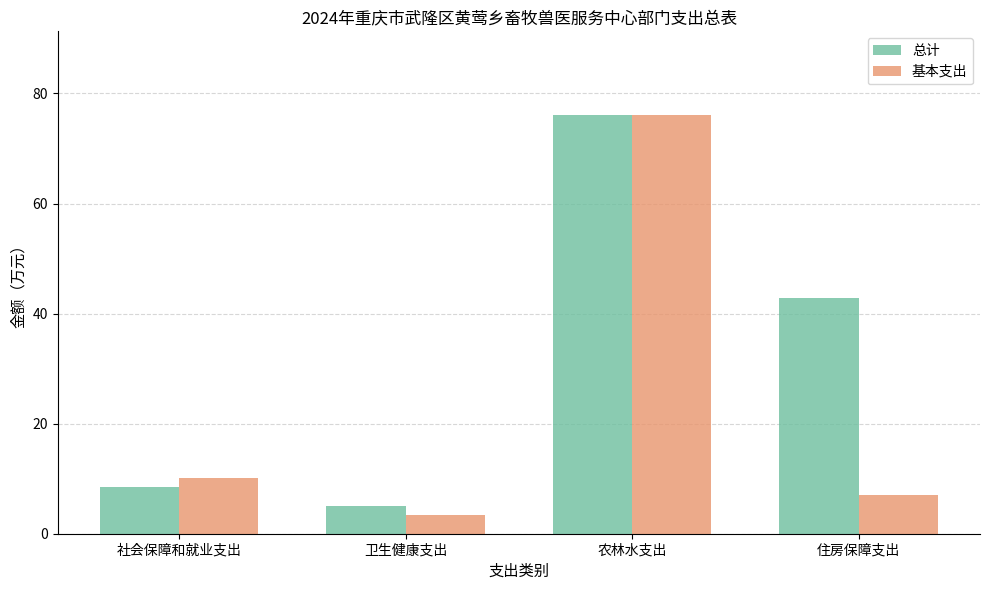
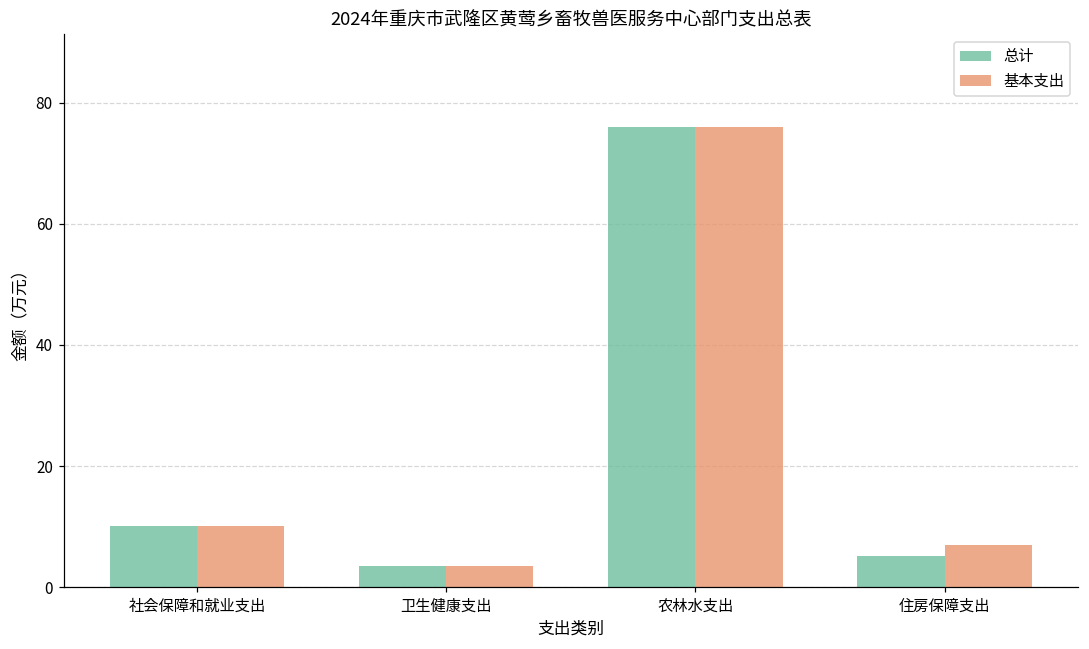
  {
    "总计": {
-     "社会保障和就业支出": 8,
-     "卫生健康支出": 5,
+     "社会保障和就业支出": 10,
+     "卫生健康支出": 3,
      "农林水支出": 76,
-     "住房保障支出": 43
+     "住房保障支出": 5
    },
    "基本支出": {
      "社会保障和就业支出": 10,
      "卫生健康支出": 3,
      "农林水支出": 76,
      "住房保障支出": 7
    }
  }
